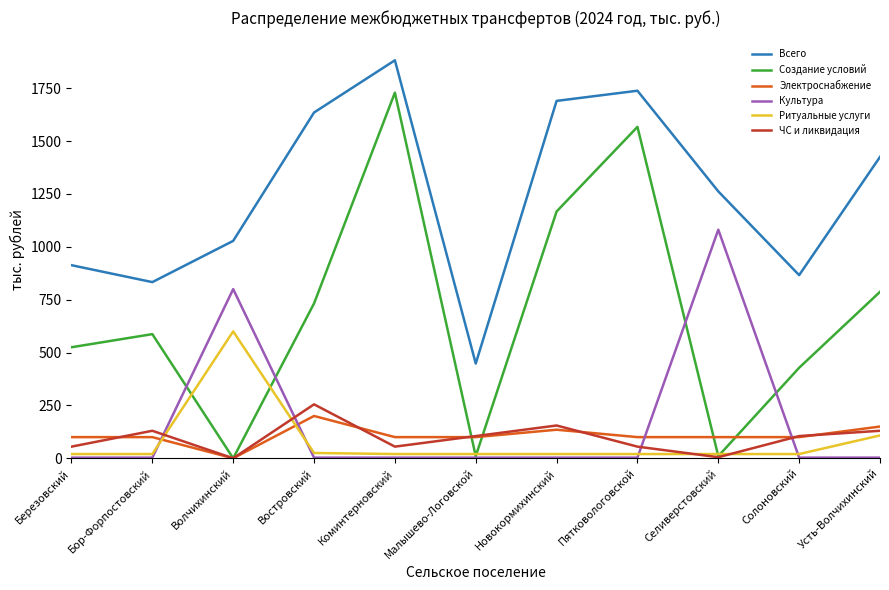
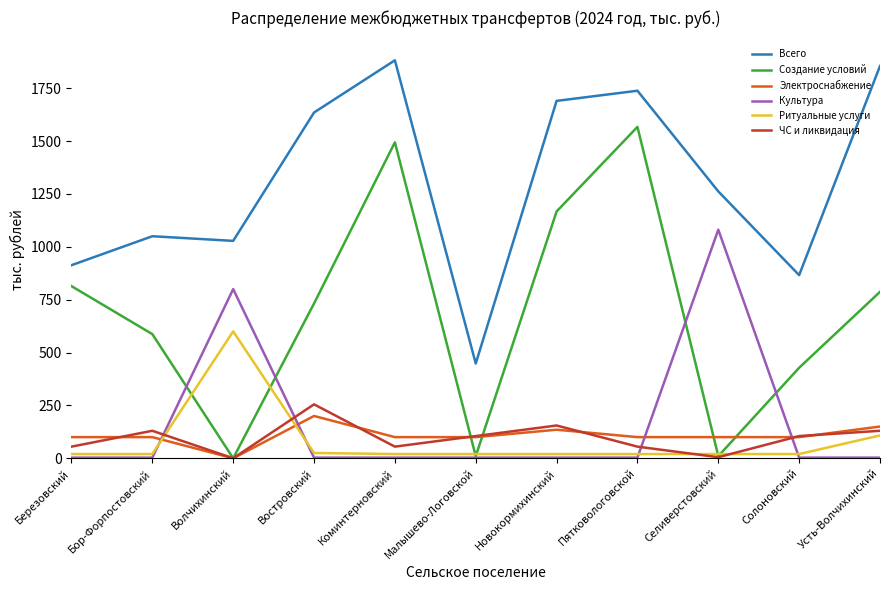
  {
    "Всего": {
      "Березовский": 910,
-     "Бор-Форпостовский": 830,
+     "Бор-Форпостовский": 1050,
      "Волчихинский": 1030,
      "Востровский": 1640,
      "Коминтерновский": 1880,
      "Малышево-Логовской": 450,
      "Новокормихинский": 1690,
      "Пятковологовской": 1740,
      "Селиверстовский": 1260,
      "Солоновский": 870,
-     "Усть-Волчихинский": 1430
+     "Усть-Волчихинский": 1860
    },
    "Создание условий": {
-     "Березовский": 530,
+     "Березовский": 810,
      "Бор-Форпостовский": 590,
      "Востровский": 730,
-     "Коминтерновский": 1730,
+     "Коминтерновский": 1490,
      "Новокормихинский": 1170,
      "Пятковологовской": 1570,
      "Солоновский": 430,
      "Усть-Волчихинский": 790
    },
    "Культура": {
      "Березовский": 0,
      "Бор-Форпостовский": 0,
      "Волчихинский": 800,
      "Востровский": 0,
      "Коминтерновский": 0,
      "Новокормихинский": 0,
      "Пятковологовской": 0,
      "Селиверстовский": 1080,
      "Солоновский": 0,
      "Усть-Волчихинский": 0
    },
    "Ритуальные услуги": {
      "Березовский": 20,
      "Бор-Форпостовский": 20,
      "Волчихинский": 600,
      "Востровский": 30,
      "Коминтерновский": 20,
      "Новокормихинский": 20,
      "Пятковологовской": 20,
      "Солоновский": 20,
      "Усть-Волчихинский": 110
    }
  }
